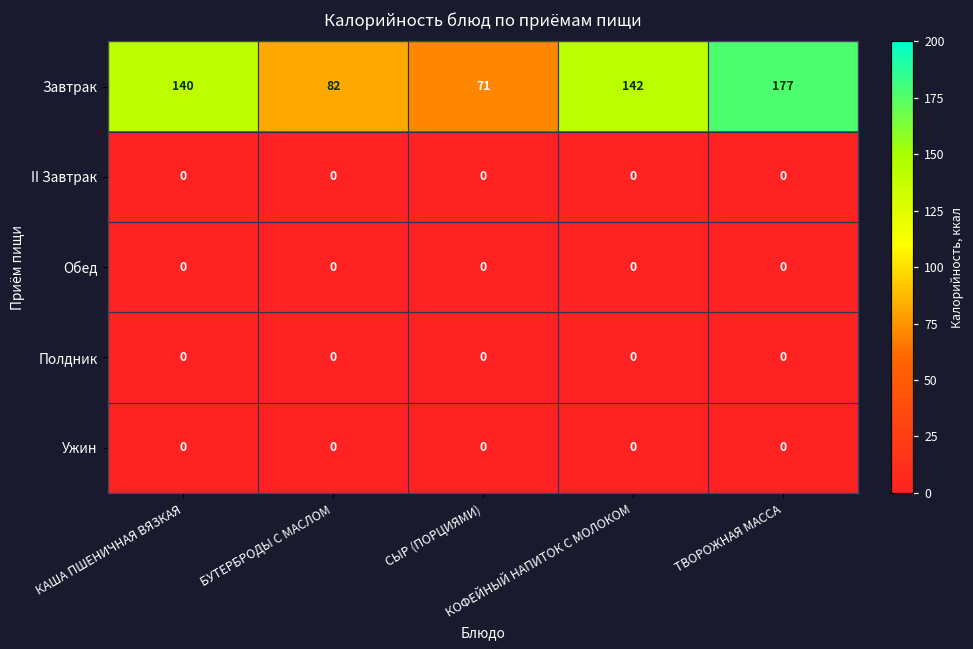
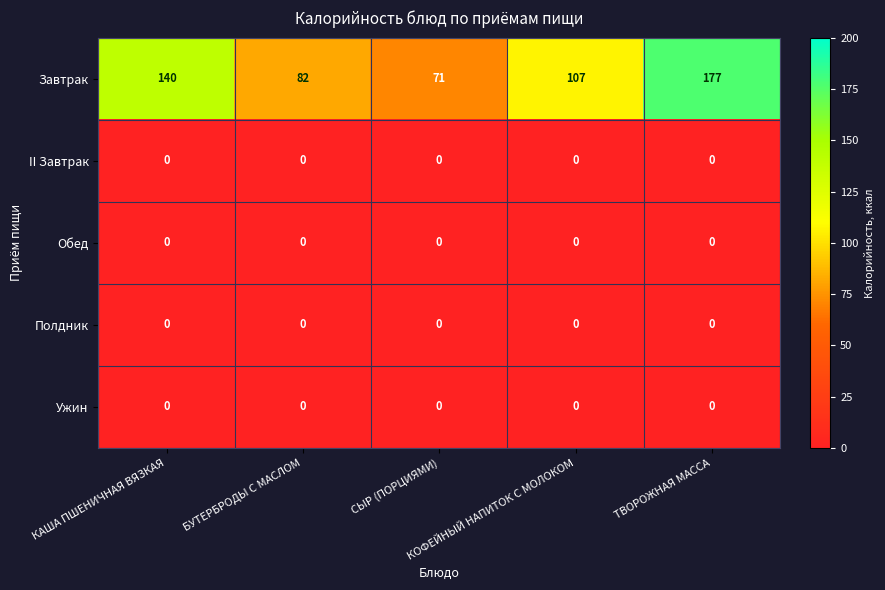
  {
    "Завтрак": {
      "КАША ПШЕНИЧНАЯ ВЯЗКАЯ": 140,
      "БУТЕРБРОДЫ С МАСЛОМ": 82,
      "СЫР (ПОРЦИЯМИ)": 71,
-     "КОФЕЙНЫЙ НАПИТОК С МОЛОКОМ": 142,
+     "КОФЕЙНЫЙ НАПИТОК С МОЛОКОМ": 107,
      "ТВОРОЖНАЯ МАССА": 177
    },
    "II Завтрак": {
      "КАША ПШЕНИЧНАЯ ВЯЗКАЯ": 0,
      "БУТЕРБРОДЫ С МАСЛОМ": 0,
      "СЫР (ПОРЦИЯМИ)": 0,
      "КОФЕЙНЫЙ НАПИТОК С МОЛОКОМ": 0,
      "ТВОРОЖНАЯ МАССА": 0
    },
    "Обед": {
      "КАША ПШЕНИЧНАЯ ВЯЗКАЯ": 0,
      "БУТЕРБРОДЫ С МАСЛОМ": 0,
      "СЫР (ПОРЦИЯМИ)": 0,
      "КОФЕЙНЫЙ НАПИТОК С МОЛОКОМ": 0,
      "ТВОРОЖНАЯ МАССА": 0
    },
    "Полдник": {
      "КАША ПШЕНИЧНАЯ ВЯЗКАЯ": 0,
      "БУТЕРБРОДЫ С МАСЛОМ": 0,
      "СЫР (ПОРЦИЯМИ)": 0,
      "КОФЕЙНЫЙ НАПИТОК С МОЛОКОМ": 0,
      "ТВОРОЖНАЯ МАССА": 0
    },
    "Ужин": {
      "КАША ПШЕНИЧНАЯ ВЯЗКАЯ": 0,
      "БУТЕРБРОДЫ С МАСЛОМ": 0,
      "СЫР (ПОРЦИЯМИ)": 0,
      "КОФЕЙНЫЙ НАПИТОК С МОЛОКОМ": 0,
      "ТВОРОЖНАЯ МАССА": 0
    }
  }
